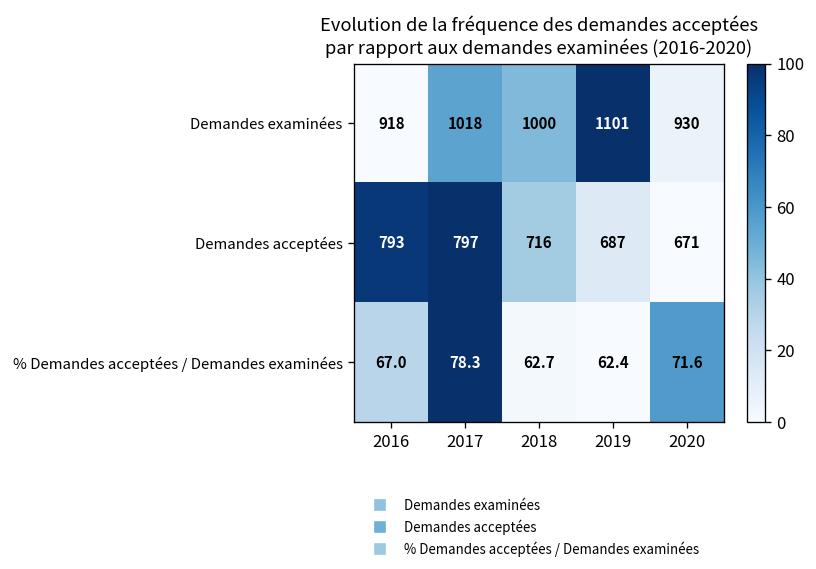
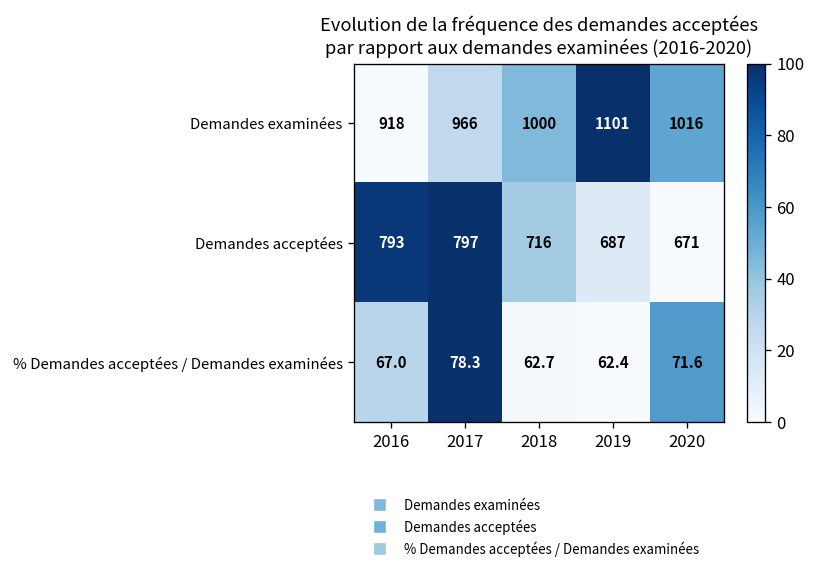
  {
    "Demandes examinées": {
      "2016": 918,
-     "2017": 1018,
+     "2017": 966,
      "2018": 1000,
      "2019": 1101,
-     "2020": 930
+     "2020": 1016
    },
    "Demandes acceptées": {
      "2016": 793,
      "2017": 797,
      "2018": 716,
      "2019": 687,
      "2020": 671
    },
    "% Demandes acceptées / Demandes examinées": {
      "2016": 67.0,
      "2017": 78.3,
      "2018": 62.7,
      "2019": 62.4,
      "2020": 71.6
    }
  }
